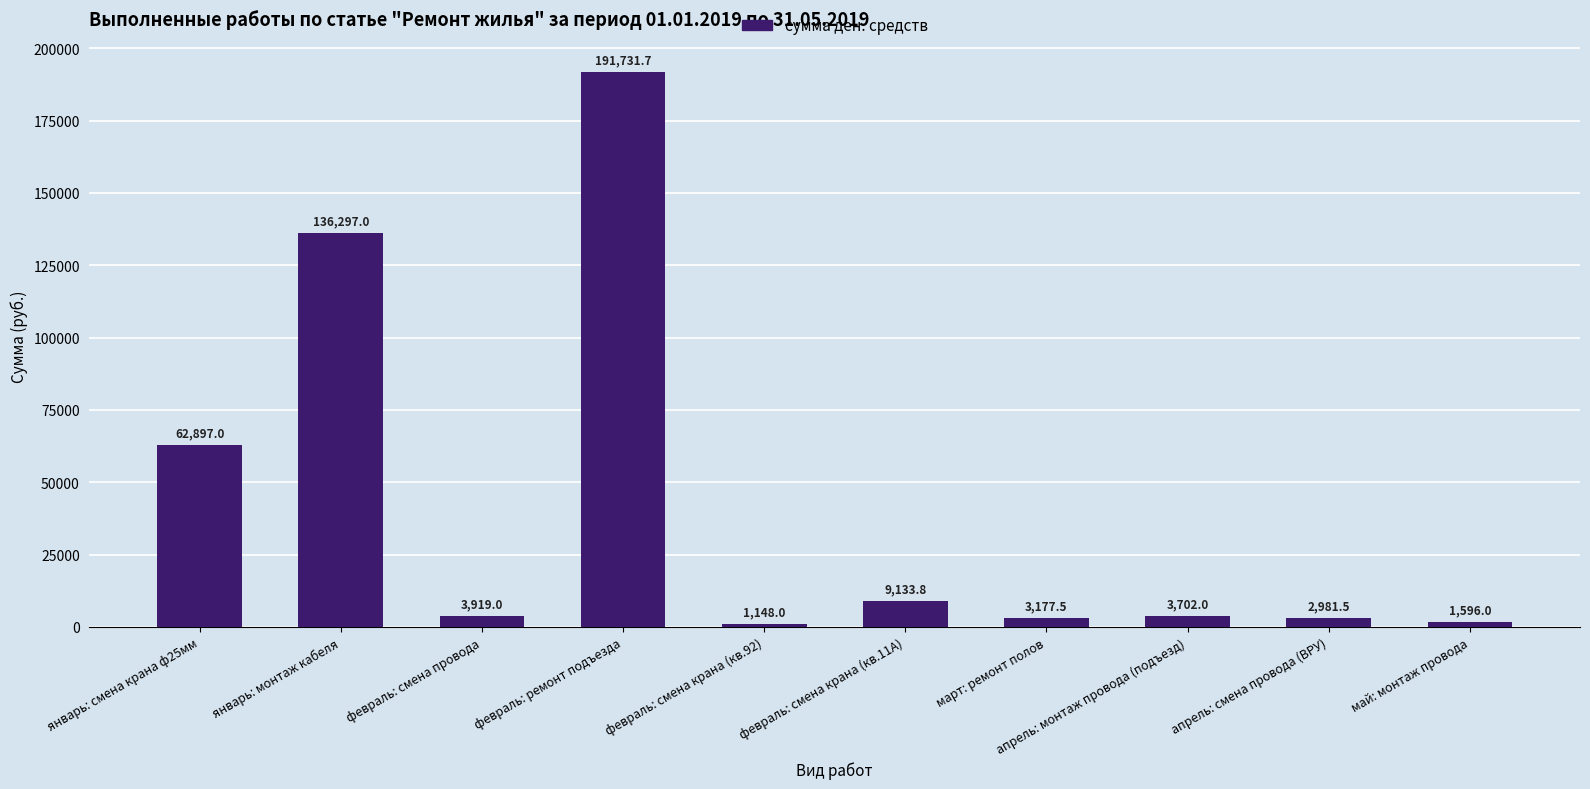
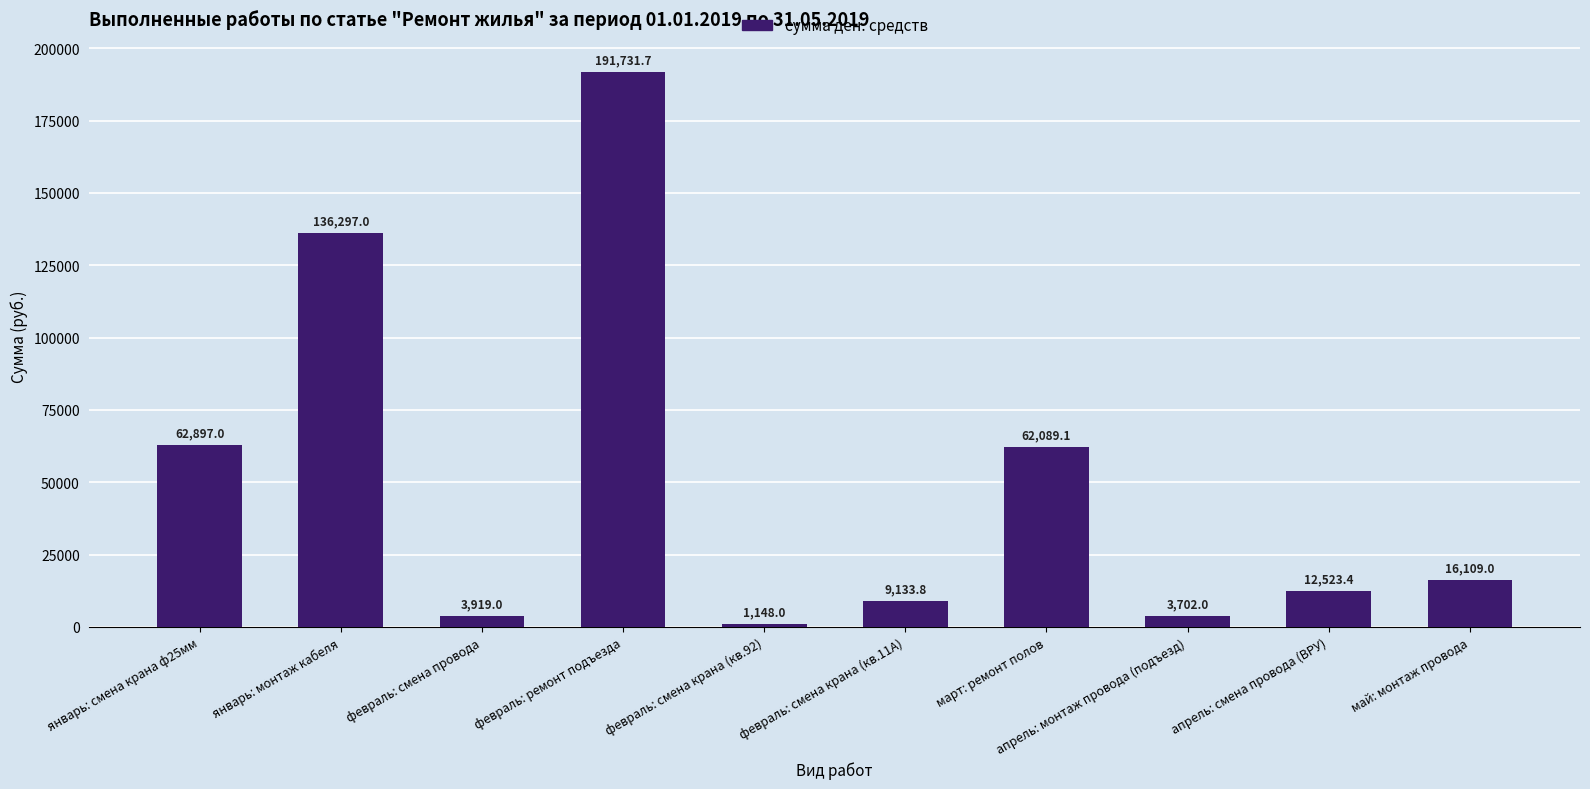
  {
    "январь: смена крана ф25мм": "62,897.0",
    "январь: монтаж кабеля": "136,297.0",
    "февраль: смена провода": "3,919.0",
    "февраль: ремонт подъезда": "191,731.7",
    "февраль: смена крана (кв.92)": "1,148.0",
    "февраль: смена крана (кв.11А)": "9,133.8",
-   "март: ремонт полов": "3,177.5",
+   "март: ремонт полов": "62,089.1",
    "апрель: монтаж провода (подъезд)": "3,702.0",
-   "апрель: смена провода (ВРУ)": "2,981.5",
-   "май: монтаж провода": "1,596.0"
+   "апрель: смена провода (ВРУ)": "12,523.4",
+   "май: монтаж провода": "16,109.0"
  }
